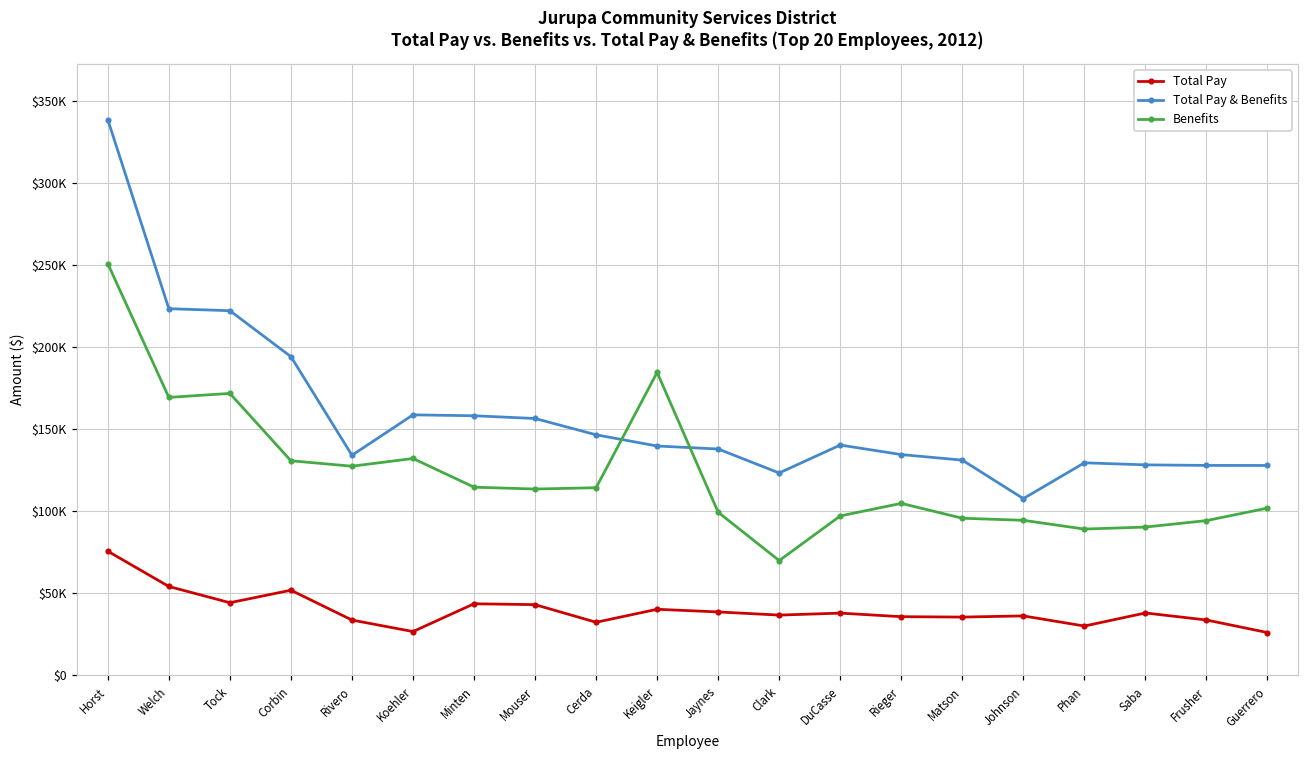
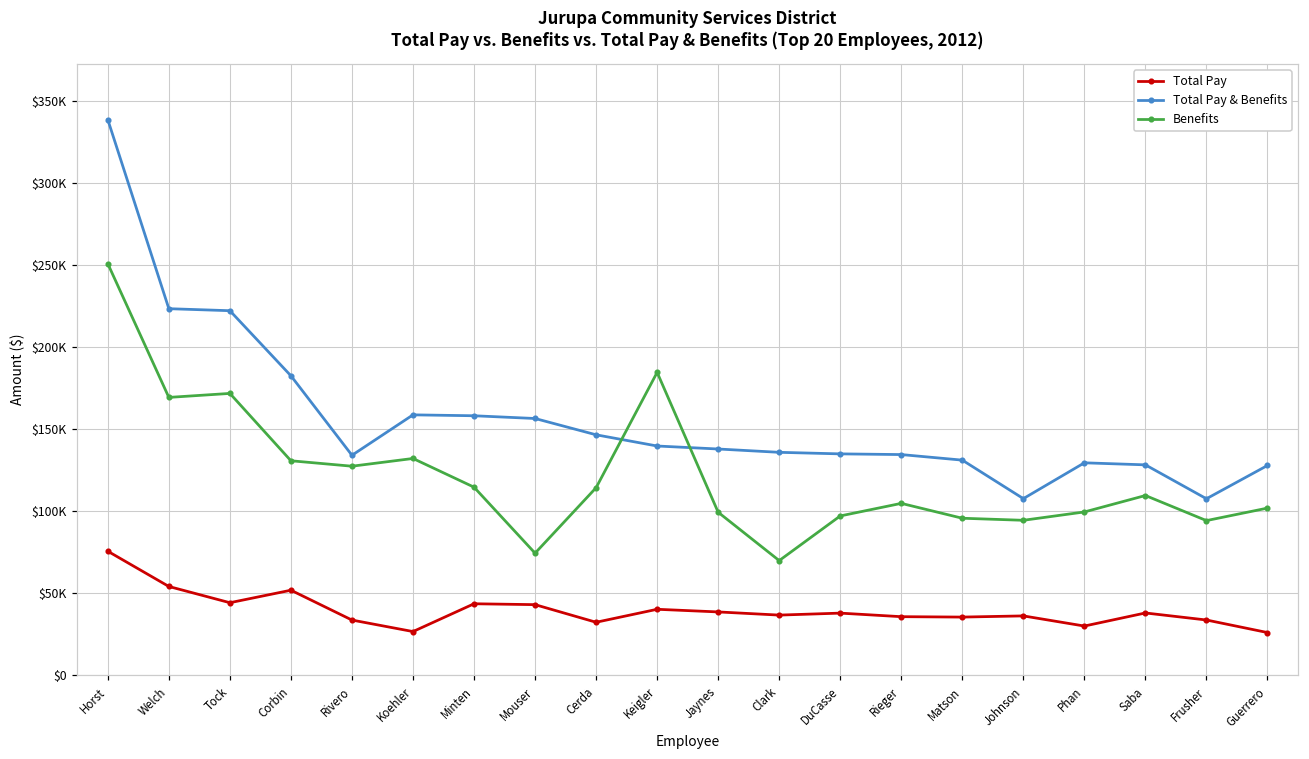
  {
    "Total Pay": {
      "Horst": "$76000",
      "Welch": "$54000",
      "Tock": "$44000",
      "Corbin": "$52000",
      "Rivero": "$34000",
      "Koehler": "$27000",
      "Minten": "$44000",
      "Mouser": "$43000",
      "Cerda": "$32000",
      "Keigler": "$40000",
      "Jaynes": "$39000",
      "Clark": "$37000",
      "DuCasse": "$38000",
      "Rieger": "$36000",
      "Matson": "$35000",
      "Johnson": "$36000",
      "Phan": "$30000",
      "Saba": "$38000",
      "Frusher": "$34000",
      "Guerrero": "$26000"
    },
    "Total Pay & Benefits": {
      "Horst": "$339000",
      "Welch": "$224000",
      "Tock": "$222000",
-     "Corbin": "$194000",
+     "Corbin": "$183000",
      "Rivero": "$134000",
      "Koehler": "$159000",
      "Minten": "$158000",
      "Mouser": "$157000",
      "Cerda": "$147000",
      "Keigler": "$140000",
      "Jaynes": "$138000",
-     "Clark": "$123000",
-     "DuCasse": "$140000",
+     "Clark": "$136000",
+     "DuCasse": "$135000",
      "Rieger": "$135000",
      "Matson": "$131000",
      "Johnson": "$108000",
      "Phan": "$130000",
      "Saba": "$128000",
-     "Frusher": "$128000",
+     "Frusher": "$108000",
      "Guerrero": "$128000"
    },
    "Benefits": {
      "Horst": "$251000",
      "Welch": "$169000",
      "Tock": "$172000",
      "Corbin": "$131000",
      "Rivero": "$127000",
      "Koehler": "$132000",
      "Minten": "$115000",
-     "Mouser": "$114000",
+     "Mouser": "$74000",
      "Cerda": "$114000",
      "Keigler": "$185000",
      "Jaynes": "$99000",
      "Clark": "$70000",
      "DuCasse": "$97000",
      "Rieger": "$105000",
      "Matson": "$96000",
      "Johnson": "$94000",
-     "Phan": "$89000",
-     "Saba": "$90000",
+     "Phan": "$100000",
+     "Saba": "$110000",
      "Frusher": "$94000",
      "Guerrero": "$102000"
    }
  }
